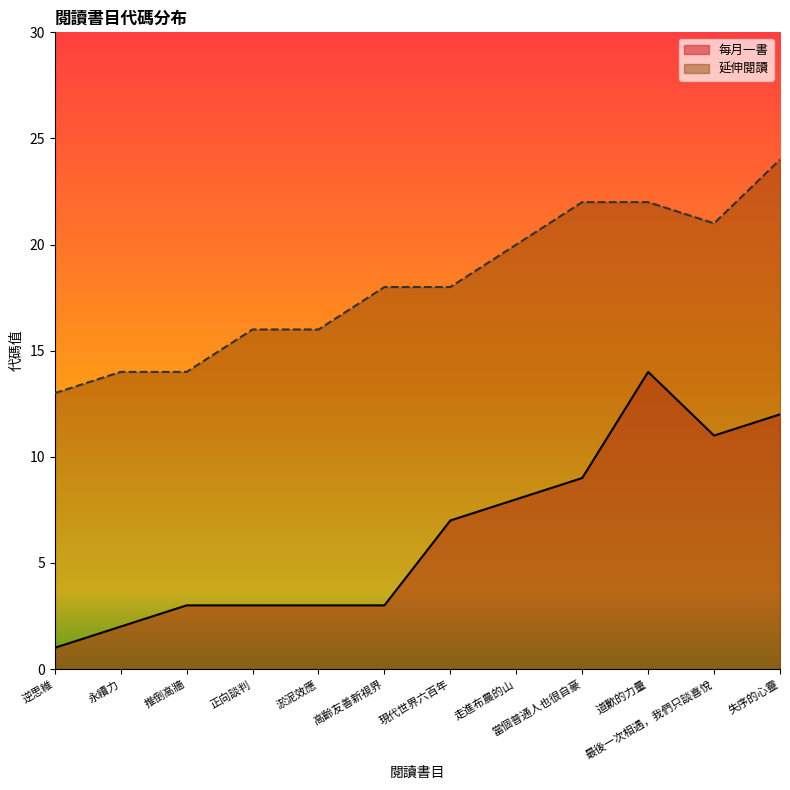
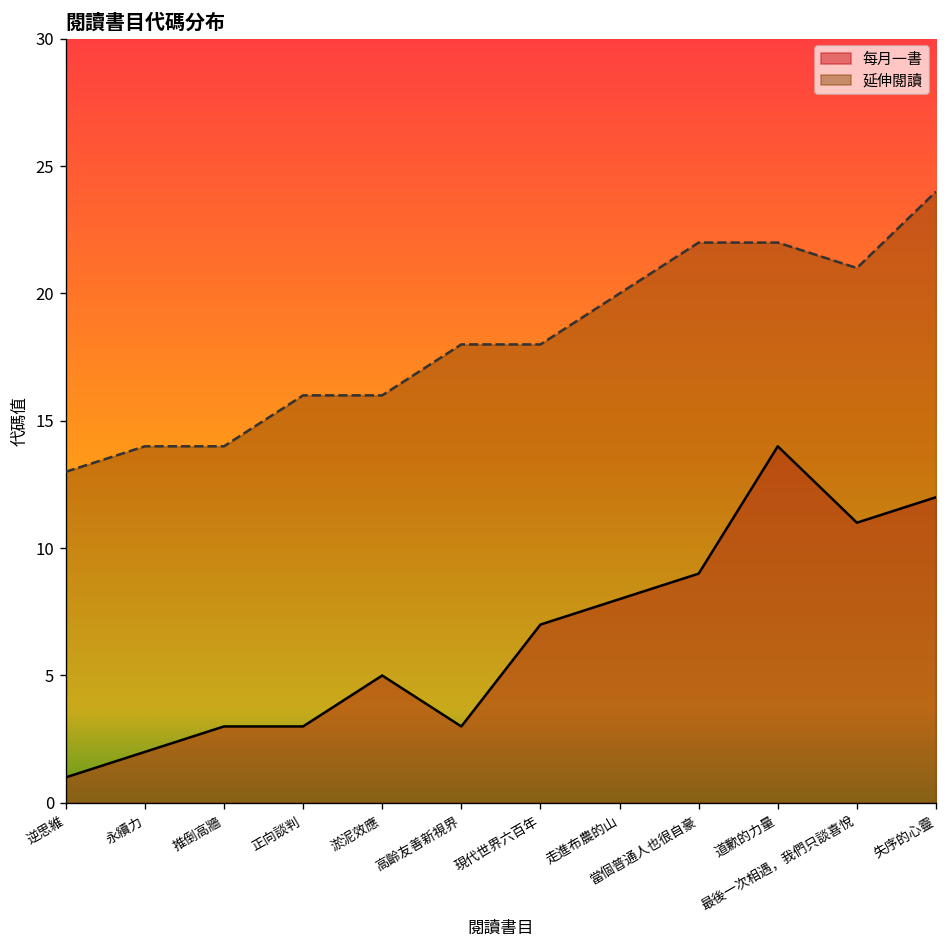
  {
    "每月一書": {
      "逆思維": 1,
      "永續力": 2,
      "推倒高牆": 3,
      "正向談判": 3,
-     "淤泥效應": 3,
+     "淤泥效應": 5,
      "高齡友善新視界": 3,
      "現代世界六百年": 7,
      "走進布農的山": 8,
      "當個普通人也很自豪": 9,
      "道歉的力量": 14,
      "最後一次相遇，我們只談喜悅": 11,
      "失序的心靈": 12
    },
    "延伸閱讀": {
      "逆思維": 13,
      "永續力": 14,
      "推倒高牆": 14,
      "正向談判": 16,
      "淤泥效應": 16,
      "高齡友善新視界": 18,
      "現代世界六百年": 18,
      "走進布農的山": 20,
      "當個普通人也很自豪": 22,
      "道歉的力量": 22,
      "最後一次相遇，我們只談喜悅": 21,
      "失序的心靈": 24
    }
  }
